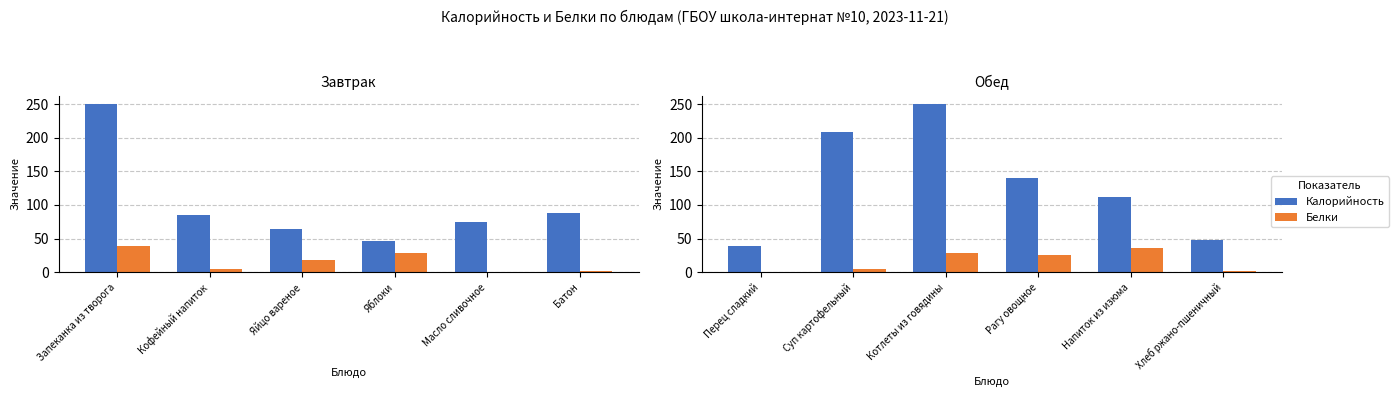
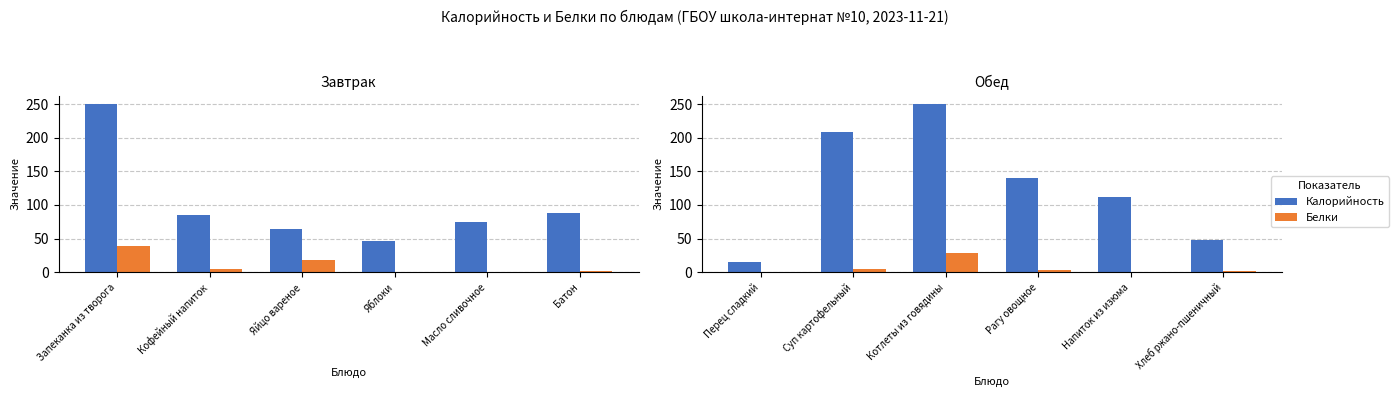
  {
    "Завтрак": {
      "Калорийность": {
        "Запеканка из творога": 250,
        "Кофейный напиток": 90,
        "Яйцо вареное": 70,
        "Яблоки": 50,
        "Масло сливочное": 80,
        "Батон": 90
      },
      "Белки": {
        "Запеканка из творога": 40,
        "Кофейный напиток": 0,
        "Яйцо вареное": 20,
-       "Яблоки": 30
+       "Яблоки": 0
      }
    },
    "Обед": {
      "Калорийность": {
-       "Перец сладкий": 40,
+       "Перец сладкий": 20,
        "Суп картофельный": 210,
        "Котлеты из говядины": 250,
        "Рагу овощное": 140,
        "Напиток из изюма": 110,
        "Хлеб ржано-пшеничный": 50
      },
      "Белки": {
        "Суп картофельный": 0,
        "Котлеты из говядины": 30,
-       "Рагу овощное": 30,
-       "Напиток из изюма": 40
+       "Рагу овощное": 0,
+       "Напиток из изюма": 0
      }
    }
  }
